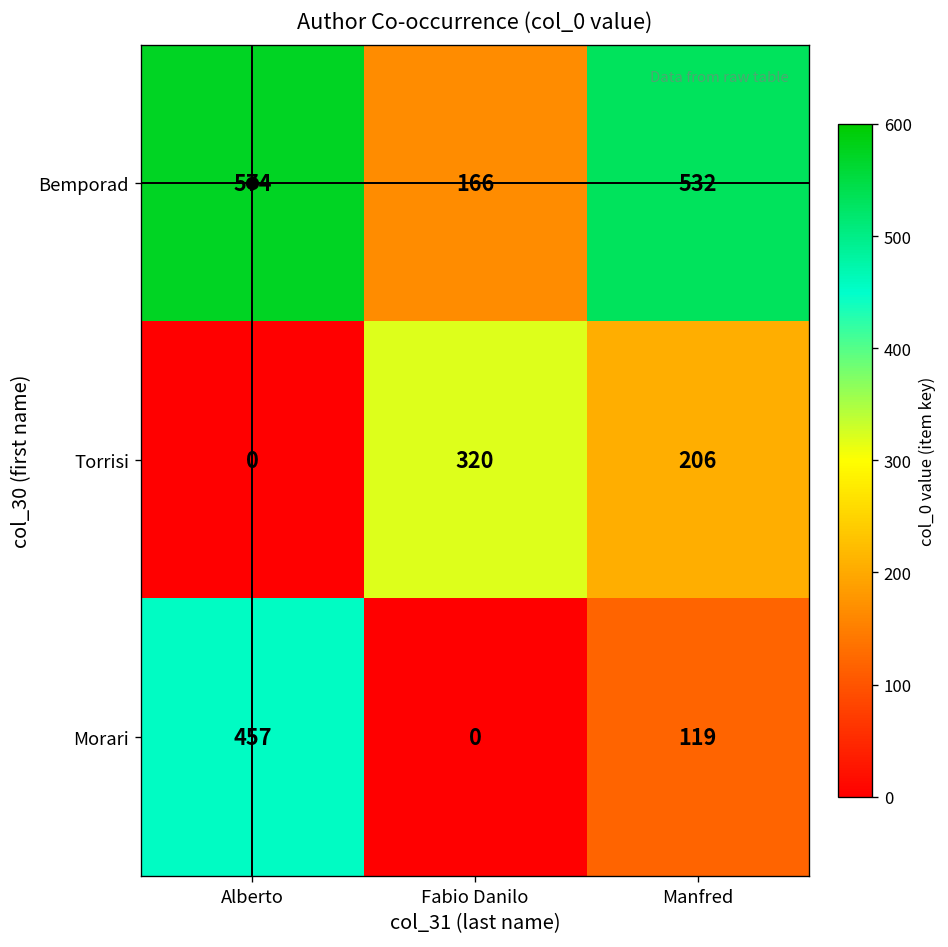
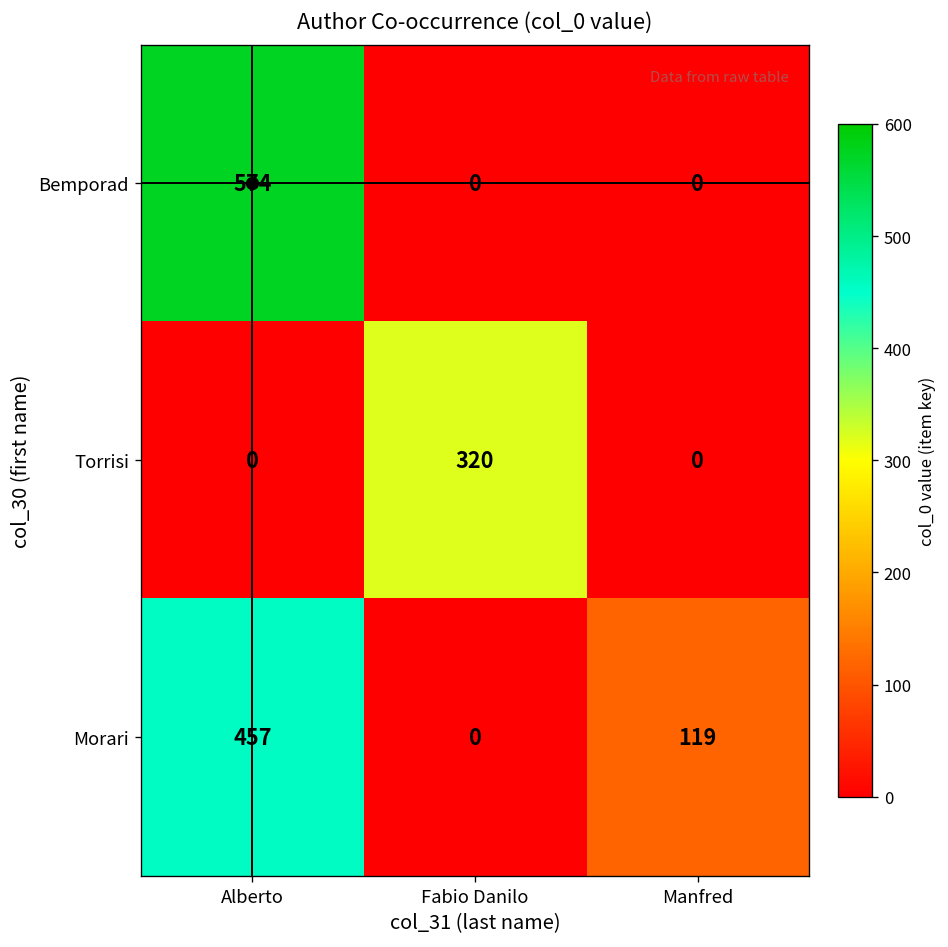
  {
    "Bemporad": {
-     "Fabio Danilo": 166,
-     "Manfred": 532
+     "Fabio Danilo": 0,
+     "Manfred": 0
    },
    "Torrisi": {
      "Alberto": 0,
      "Fabio Danilo": 320,
-     "Manfred": 206
+     "Manfred": 0
    },
    "Morari": {
      "Alberto": 457,
      "Fabio Danilo": 0,
      "Manfred": 119
    }
  }
